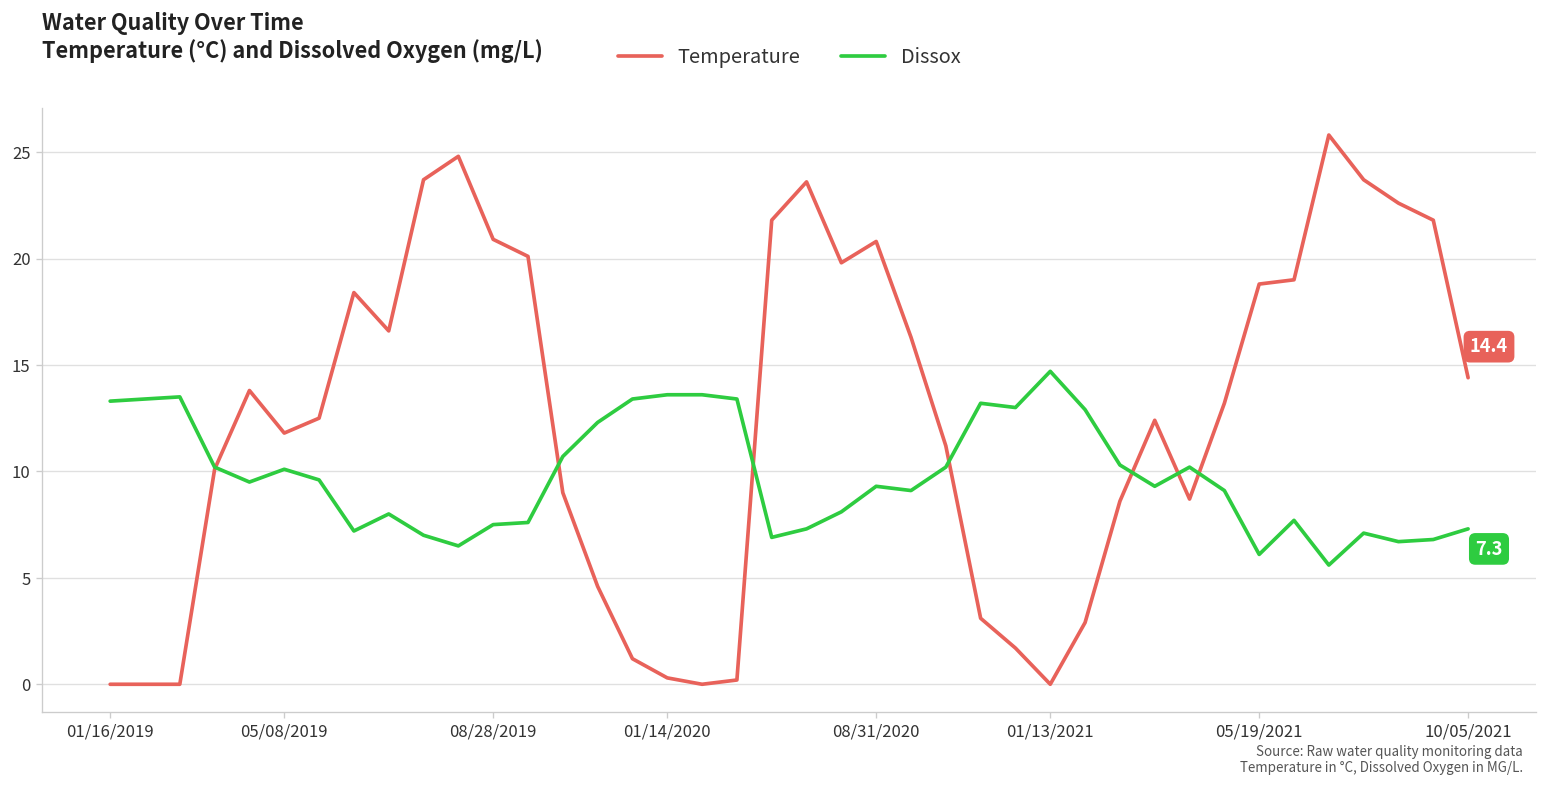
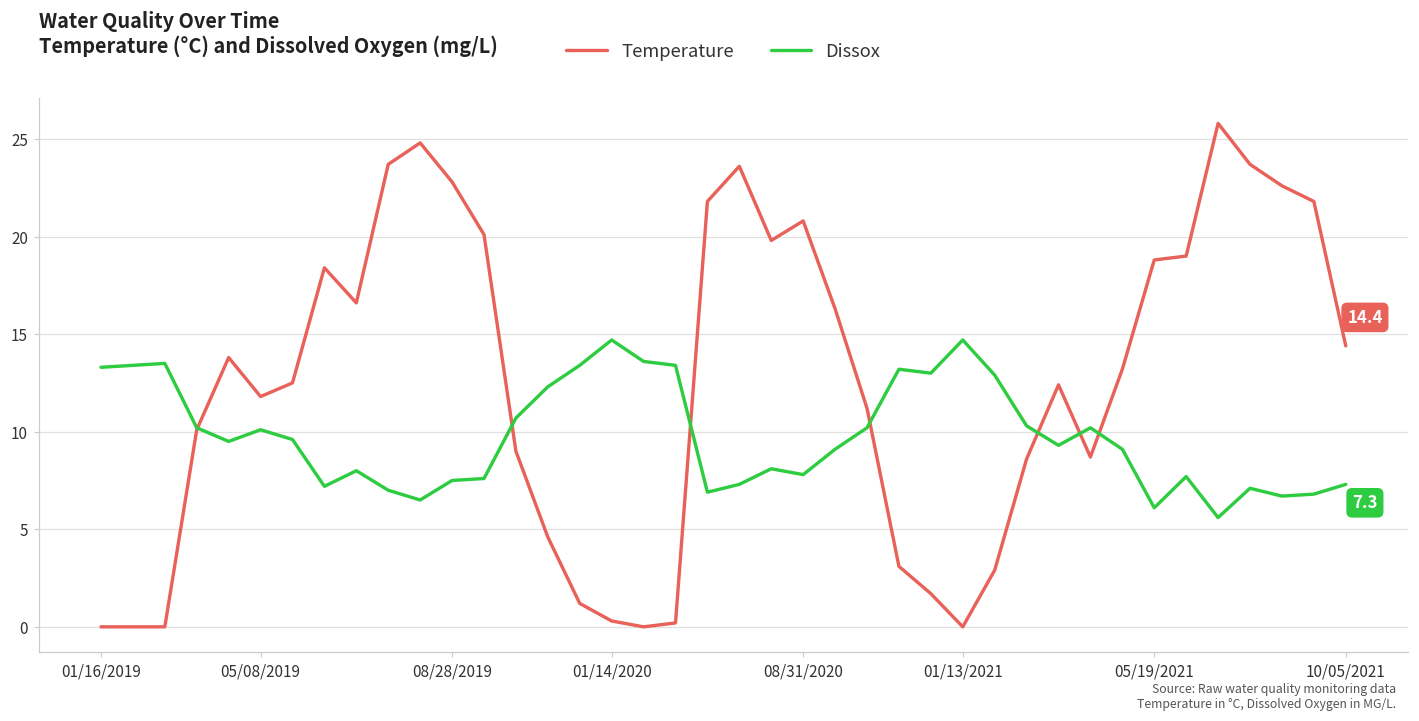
  {
    "Temperature": {
      "01/16/2019": 0.0,
      "05/08/2019": 11.8,
-     "08/28/2019": 20.9,
+     "08/28/2019": 22.8,
      "01/14/2020": 0.3,
      "08/31/2020": 20.8,
      "01/13/2021": 0.0,
      "05/19/2021": 18.8
    },
    "Dissox": {
      "01/16/2019": 13.3,
      "05/08/2019": 10.1,
      "08/28/2019": 7.5,
-     "01/14/2020": 13.6,
-     "08/31/2020": 9.3,
+     "01/14/2020": 14.7,
+     "08/31/2020": 7.8,
      "01/13/2021": 14.7,
      "05/19/2021": 6.1
    }
  }
